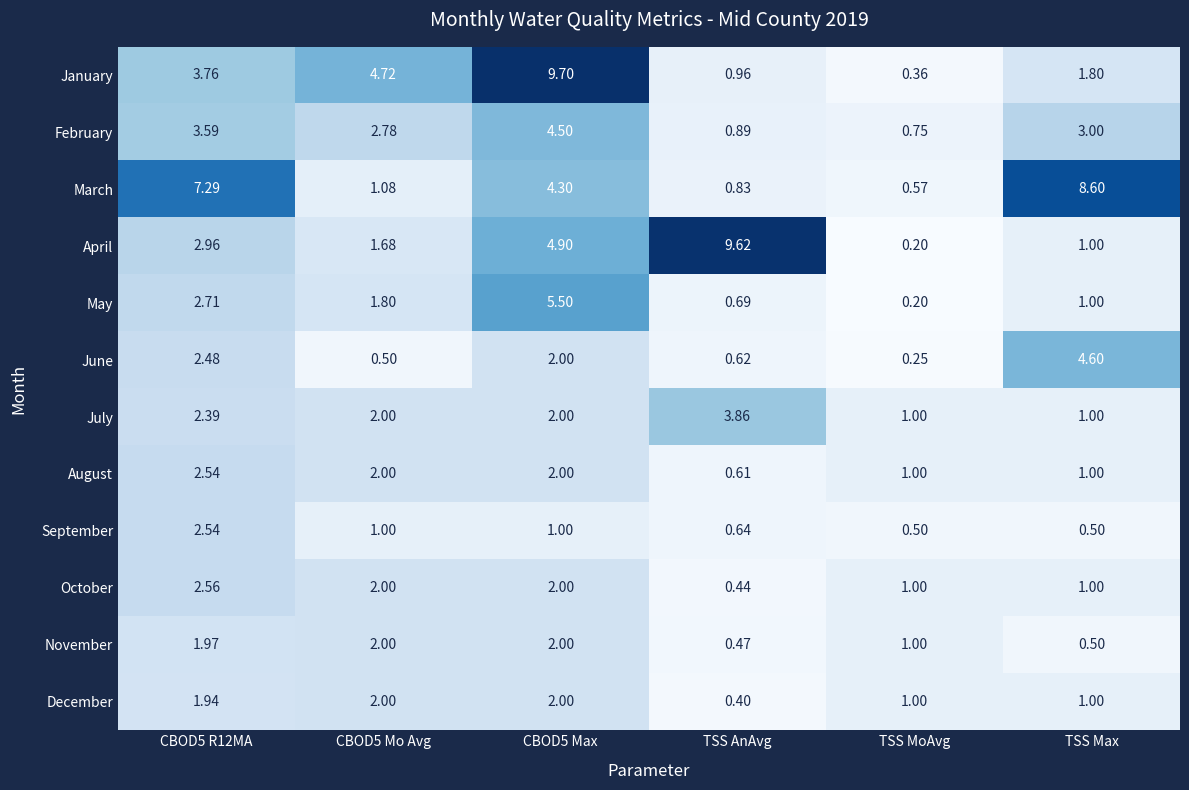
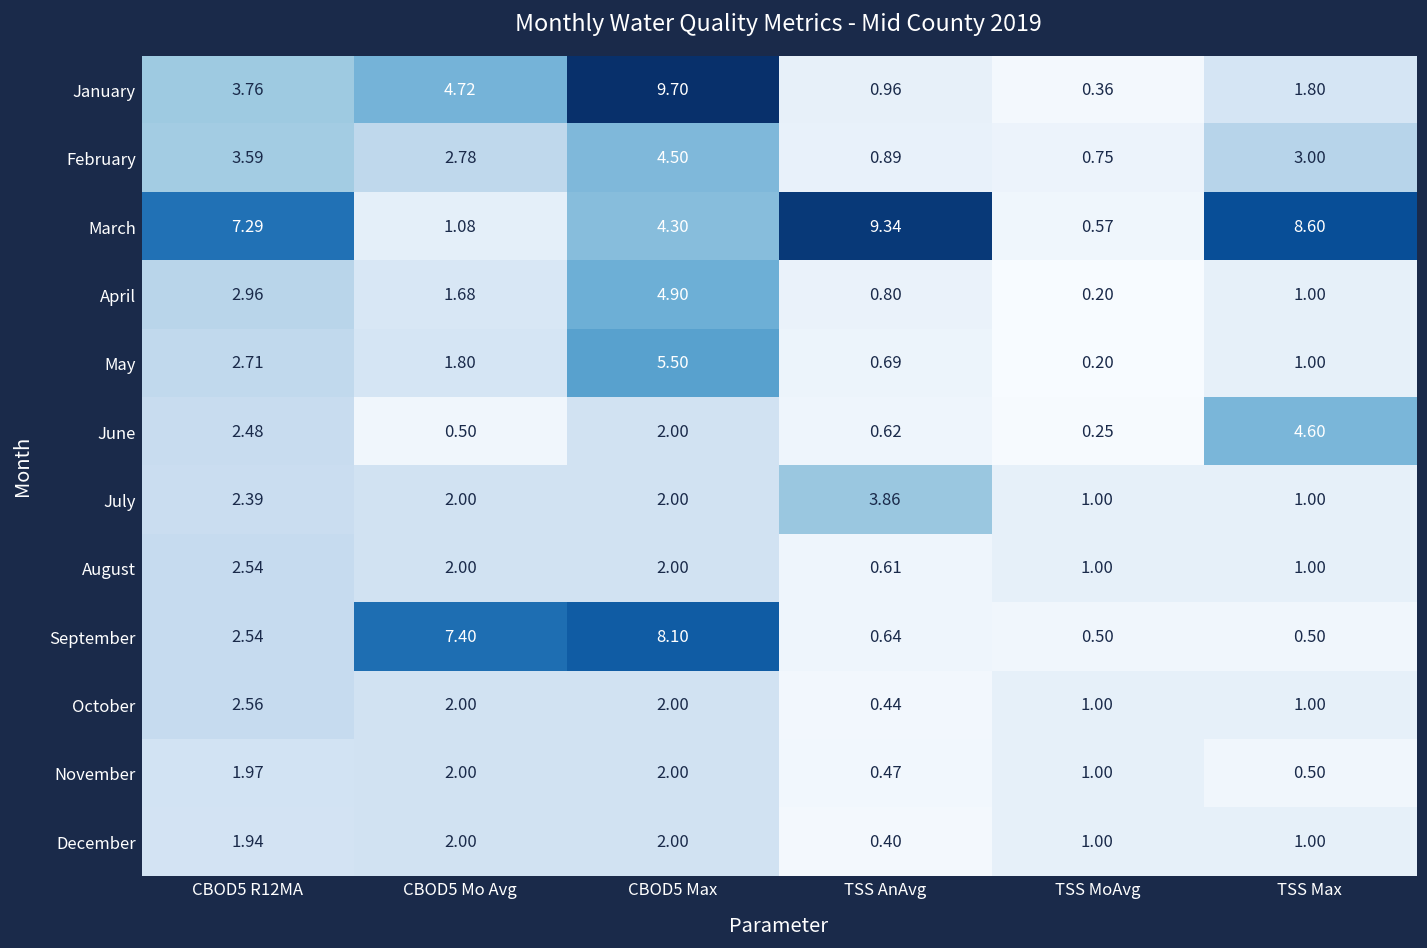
  {
    "January": {
      "CBOD5 R12MA": 3.76,
      "CBOD5 Mo Avg": 4.72,
      "CBOD5 Max": 9.70,
      "TSS AnAvg": 0.96,
      "TSS MoAvg": 0.36,
      "TSS Max": 1.80
    },
    "February": {
      "CBOD5 R12MA": 3.59,
      "CBOD5 Mo Avg": 2.78,
      "CBOD5 Max": 4.50,
      "TSS AnAvg": 0.89,
      "TSS MoAvg": 0.75,
      "TSS Max": 3.00
    },
    "March": {
      "CBOD5 R12MA": 7.29,
      "CBOD5 Mo Avg": 1.08,
      "CBOD5 Max": 4.30,
-     "TSS AnAvg": 0.83,
+     "TSS AnAvg": 9.34,
      "TSS MoAvg": 0.57,
      "TSS Max": 8.60
    },
    "April": {
      "CBOD5 R12MA": 2.96,
      "CBOD5 Mo Avg": 1.68,
      "CBOD5 Max": 4.90,
-     "TSS AnAvg": 9.62,
+     "TSS AnAvg": 0.80,
      "TSS MoAvg": 0.20,
      "TSS Max": 1.00
    },
    "May": {
      "CBOD5 R12MA": 2.71,
      "CBOD5 Mo Avg": 1.80,
      "CBOD5 Max": 5.50,
      "TSS AnAvg": 0.69,
      "TSS MoAvg": 0.20,
      "TSS Max": 1.00
    },
    "June": {
      "CBOD5 R12MA": 2.48,
      "CBOD5 Mo Avg": 0.50,
      "CBOD5 Max": 2.00,
      "TSS AnAvg": 0.62,
      "TSS MoAvg": 0.25,
      "TSS Max": 4.60
    },
    "July": {
      "CBOD5 R12MA": 2.39,
      "CBOD5 Mo Avg": 2.00,
      "CBOD5 Max": 2.00,
      "TSS AnAvg": 3.86,
      "TSS MoAvg": 1.00,
      "TSS Max": 1.00
    },
    "August": {
      "CBOD5 R12MA": 2.54,
      "CBOD5 Mo Avg": 2.00,
      "CBOD5 Max": 2.00,
      "TSS AnAvg": 0.61,
      "TSS MoAvg": 1.00,
      "TSS Max": 1.00
    },
    "September": {
      "CBOD5 R12MA": 2.54,
-     "CBOD5 Mo Avg": 1.00,
-     "CBOD5 Max": 1.00,
+     "CBOD5 Mo Avg": 7.40,
+     "CBOD5 Max": 8.10,
      "TSS AnAvg": 0.64,
      "TSS MoAvg": 0.50,
      "TSS Max": 0.50
    },
    "October": {
      "CBOD5 R12MA": 2.56,
      "CBOD5 Mo Avg": 2.00,
      "CBOD5 Max": 2.00,
      "TSS AnAvg": 0.44,
      "TSS MoAvg": 1.00,
      "TSS Max": 1.00
    },
    "November": {
      "CBOD5 R12MA": 1.97,
      "CBOD5 Mo Avg": 2.00,
      "CBOD5 Max": 2.00,
      "TSS AnAvg": 0.47,
      "TSS MoAvg": 1.00,
      "TSS Max": 0.50
    },
    "December": {
      "CBOD5 R12MA": 1.94,
      "CBOD5 Mo Avg": 2.00,
      "CBOD5 Max": 2.00,
      "TSS AnAvg": 0.40,
      "TSS MoAvg": 1.00,
      "TSS Max": 1.00
    }
  }
